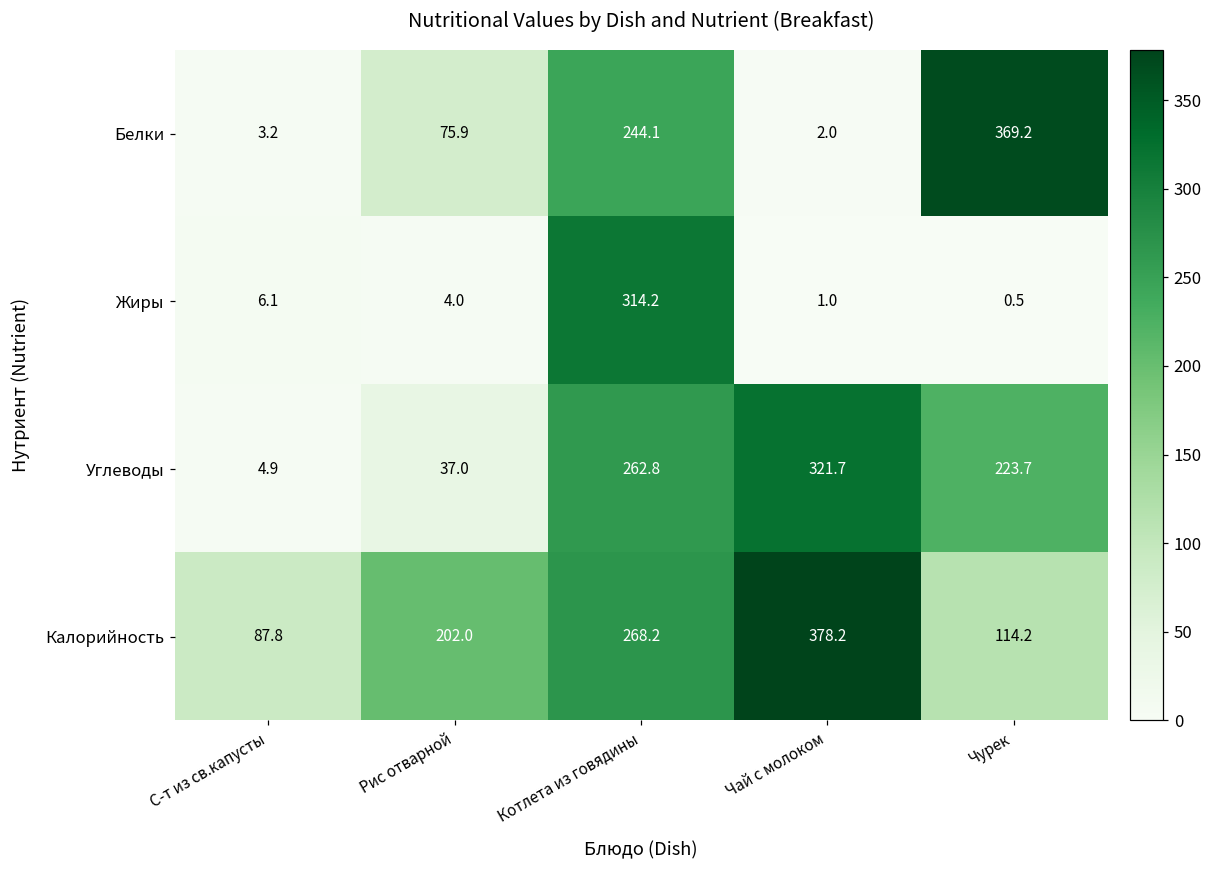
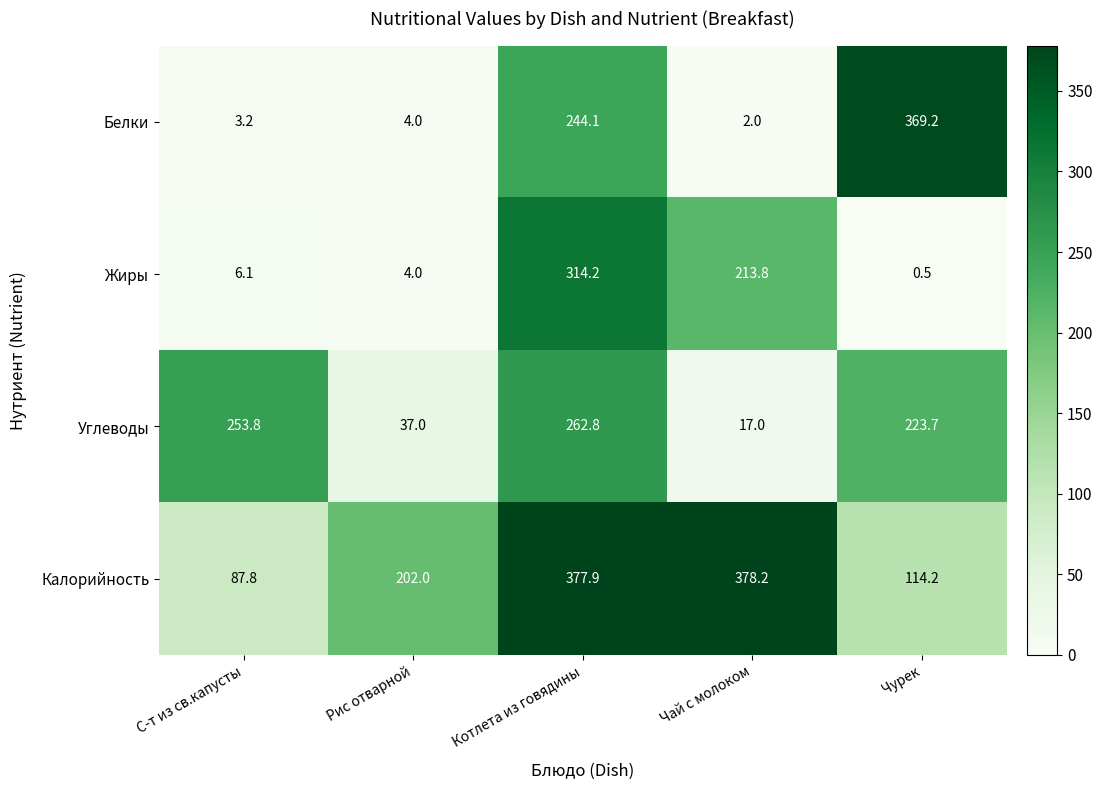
  {
    "Белки": {
      "С-т из св.капусты": 3.2,
-     "Рис отварной": 75.9,
+     "Рис отварной": 4.0,
      "Котлета из говядины": 244.1,
      "Чай с молоком": 2.0,
      "Чурек": 369.2
    },
    "Жиры": {
      "С-т из св.капусты": 6.1,
      "Рис отварной": 4.0,
      "Котлета из говядины": 314.2,
-     "Чай с молоком": 1.0,
+     "Чай с молоком": 213.8,
      "Чурек": 0.5
    },
    "Углеводы": {
-     "С-т из св.капусты": 4.9,
+     "С-т из св.капусты": 253.8,
      "Рис отварной": 37.0,
      "Котлета из говядины": 262.8,
-     "Чай с молоком": 321.7,
+     "Чай с молоком": 17.0,
      "Чурек": 223.7
    },
    "Калорийность": {
      "С-т из св.капусты": 87.8,
      "Рис отварной": 202.0,
-     "Котлета из говядины": 268.2,
+     "Котлета из говядины": 377.9,
      "Чай с молоком": 378.2,
      "Чурек": 114.2
    }
  }
